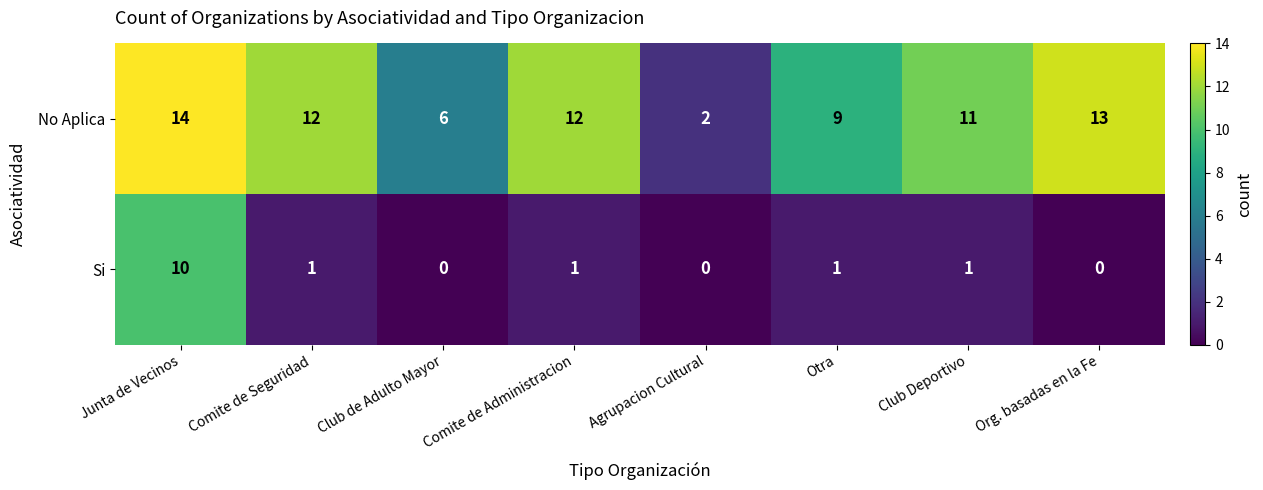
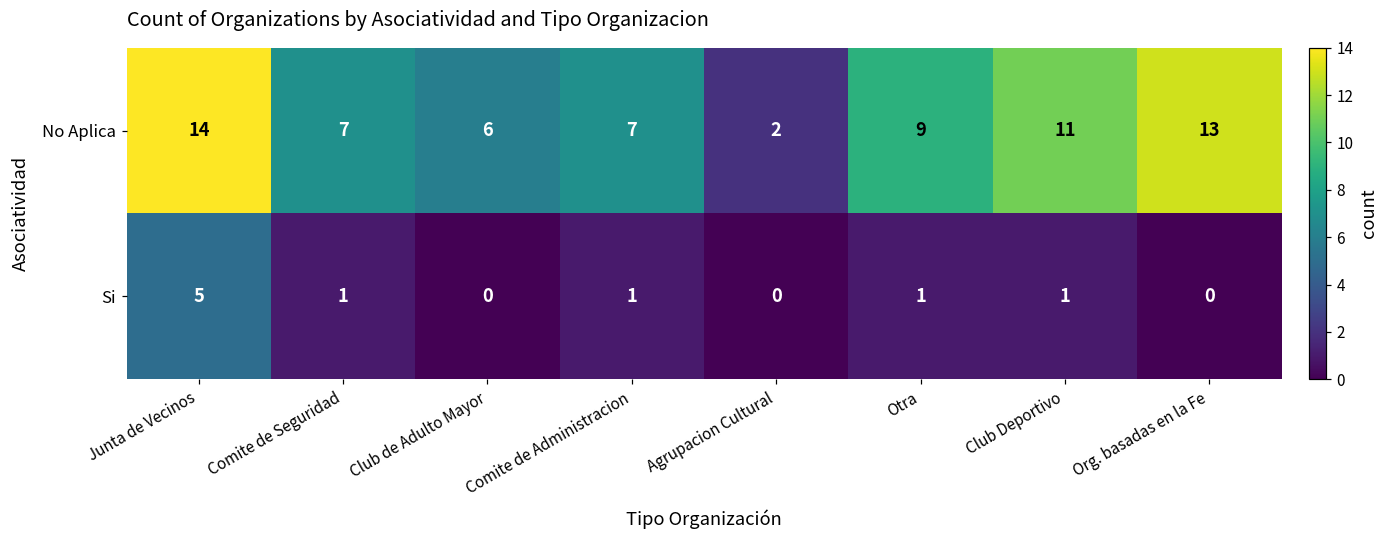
  {
    "No Aplica": {
      "Junta de Vecinos": 14,
-     "Comite de Seguridad": 12,
+     "Comite de Seguridad": 7,
      "Club de Adulto Mayor": 6,
-     "Comite de Administracion": 12,
+     "Comite de Administracion": 7,
      "Agrupacion Cultural": 2,
      "Otra": 9,
      "Club Deportivo": 11,
      "Org. basadas en la Fe": 13
    },
    "Si": {
-     "Junta de Vecinos": 10,
+     "Junta de Vecinos": 5,
      "Comite de Seguridad": 1,
      "Club de Adulto Mayor": 0,
      "Comite de Administracion": 1,
      "Agrupacion Cultural": 0,
      "Otra": 1,
      "Club Deportivo": 1,
      "Org. basadas en la Fe": 0
    }
  }
